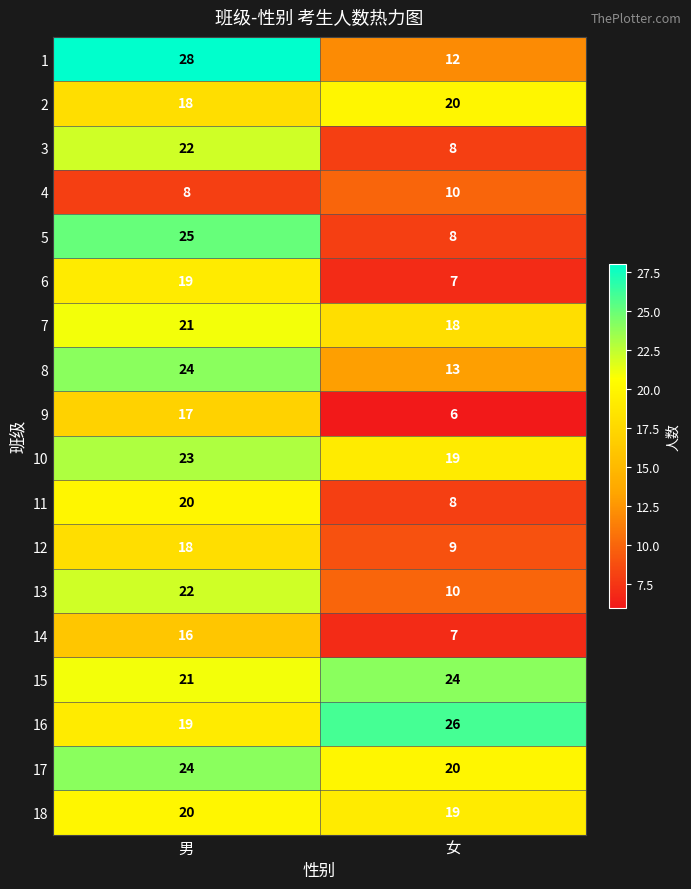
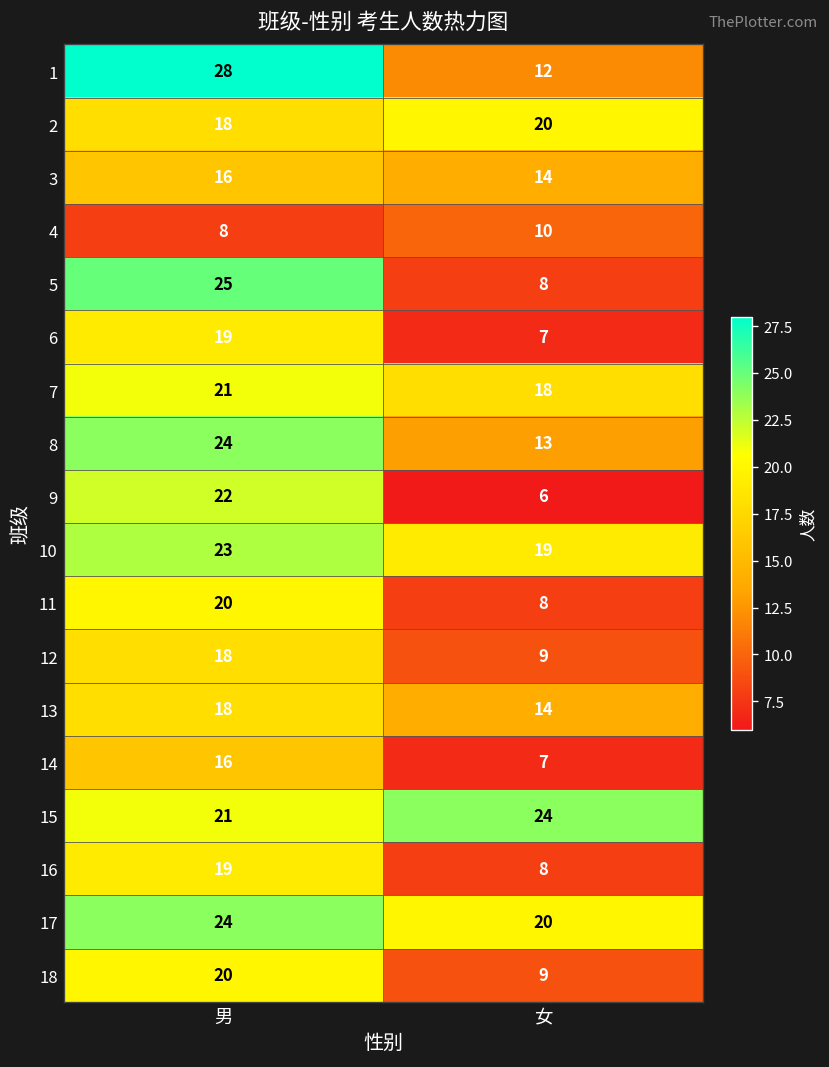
  {
    "1": {
      "男": 28,
      "女": 12
    },
    "2": {
      "男": 18,
      "女": 20
    },
    "3": {
-     "男": 22,
-     "女": 8
+     "男": 16,
+     "女": 14
    },
    "4": {
      "男": 8,
      "女": 10
    },
    "5": {
      "男": 25,
      "女": 8
    },
    "6": {
      "男": 19,
      "女": 7
    },
    "7": {
      "男": 21,
      "女": 18
    },
    "8": {
      "男": 24,
      "女": 13
    },
    "9": {
-     "男": 17,
+     "男": 22,
      "女": 6
    },
    "10": {
      "男": 23,
      "女": 19
    },
    "11": {
      "男": 20,
      "女": 8
    },
    "12": {
      "男": 18,
      "女": 9
    },
    "13": {
-     "男": 22,
-     "女": 10
+     "男": 18,
+     "女": 14
    },
    "14": {
      "男": 16,
      "女": 7
    },
    "15": {
      "男": 21,
      "女": 24
    },
    "16": {
      "男": 19,
-     "女": 26
+     "女": 8
    },
    "17": {
      "男": 24,
      "女": 20
    },
    "18": {
      "男": 20,
-     "女": 19
+     "女": 9
    }
  }
